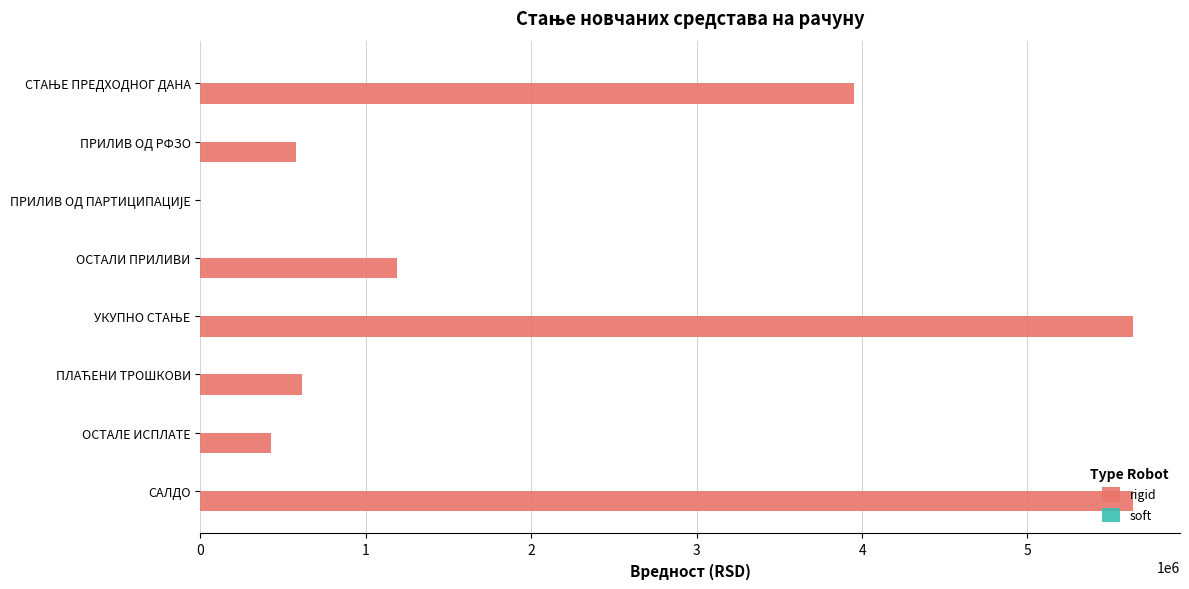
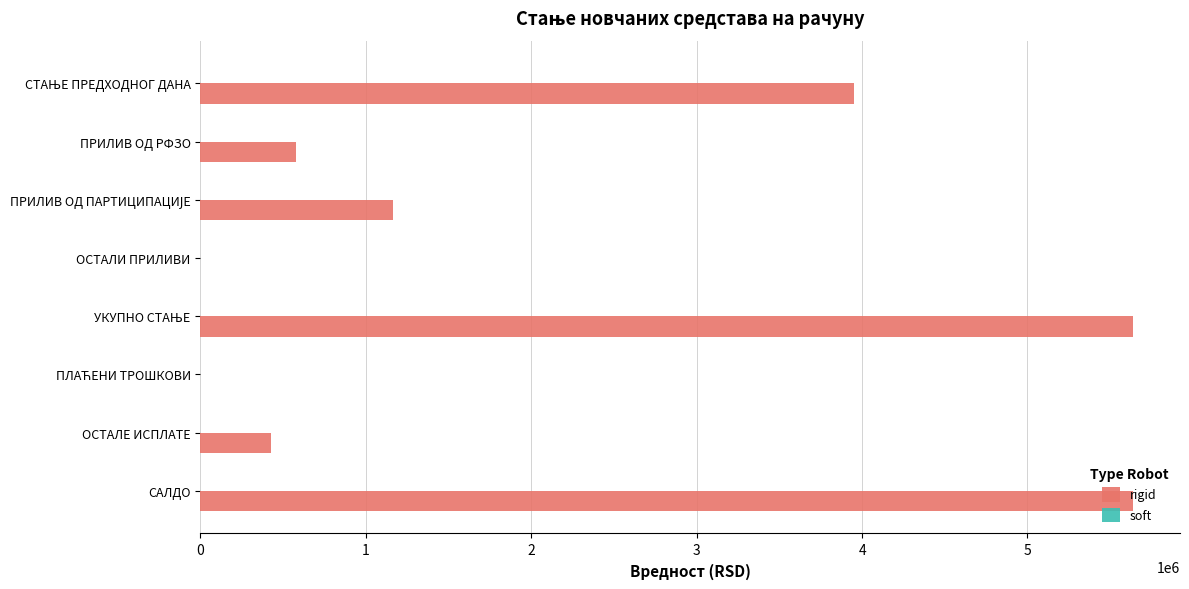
  {
    "rigid": {
      "СТАЊЕ ПРЕДХОДНОГ ДАНА": 3950000,
      "ПРИЛИВ ОД РФЗО": 580000,
-     "ПРИЛИВ ОД ПАРТИЦИПАЦИЈЕ": 0,
-     "ОСТАЛИ ПРИЛИВИ": 1190000,
+     "ПРИЛИВ ОД ПАРТИЦИПАЦИЈЕ": 1160000,
+     "ОСТАЛИ ПРИЛИВИ": 0,
      "УКУПНО СТАЊЕ": 5640000,
-     "ПЛАЋЕНИ ТРОШКОВИ": 610000,
+     "ПЛАЋЕНИ ТРОШКОВИ": 0,
      "ОСТАЛЕ ИСПЛАТЕ": 430000,
      "САЛДО": 5640000
    },
    "soft": {
      "СТАЊЕ ПРЕДХОДНОГ ДАНА": 0,
      "ПРИЛИВ ОД РФЗО": 0,
      "ПРИЛИВ ОД ПАРТИЦИПАЦИЈЕ": 0,
      "ОСТАЛИ ПРИЛИВИ": 0,
      "УКУПНО СТАЊЕ": 0,
      "ПЛАЋЕНИ ТРОШКОВИ": 0,
      "ОСТАЛЕ ИСПЛАТЕ": 0,
      "САЛДО": 0
    }
  }
